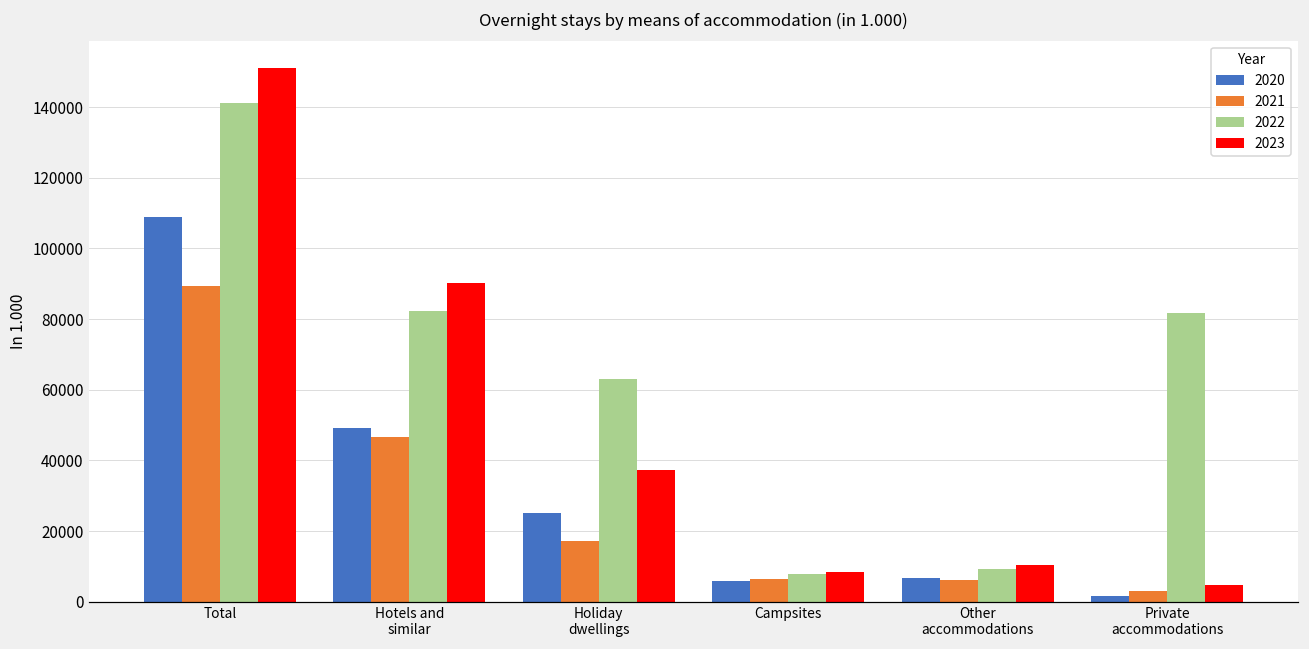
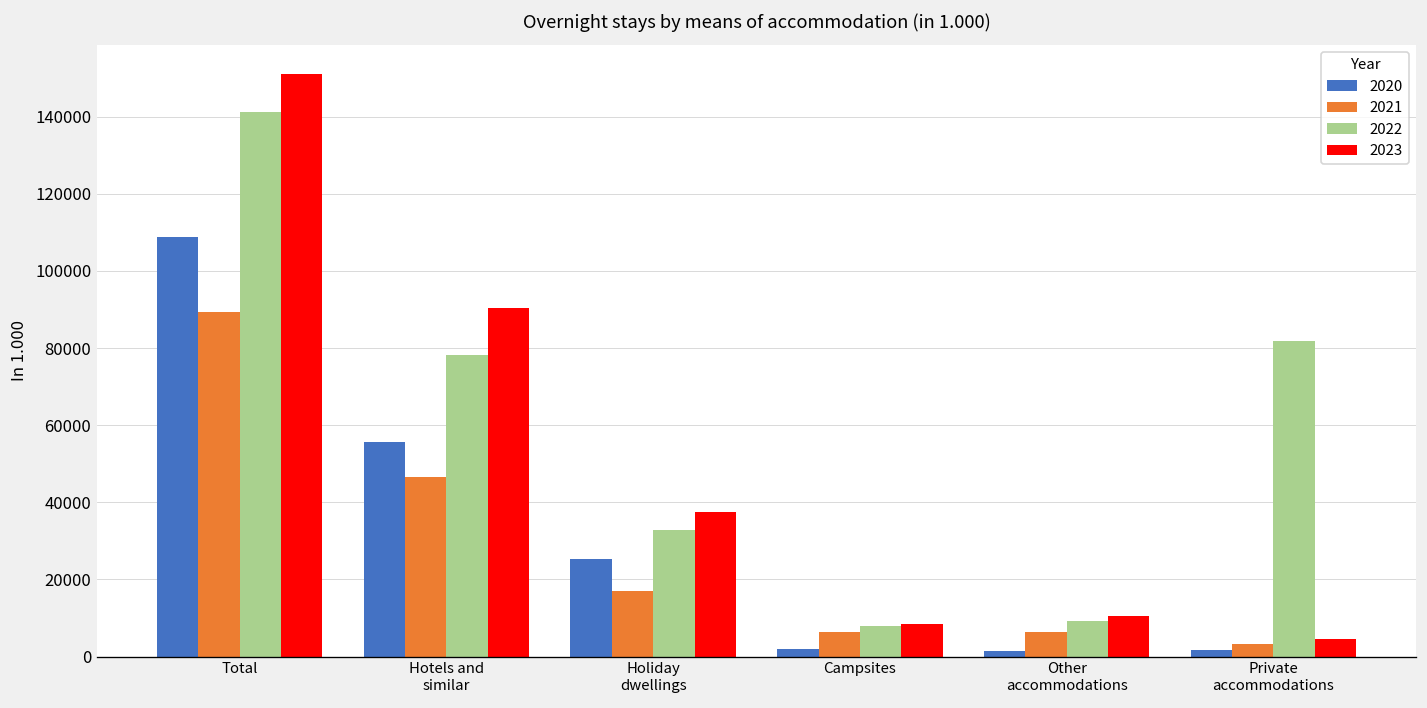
  {
    "2020": {
      "Total": 109000,
-     "Hotels and similar": 49000,
+     "Hotels and similar": 56000,
      "Holiday dwellings": 25000,
-     "Campsites": 6000,
-     "Other accommodations": 7000,
+     "Campsites": 2000,
+     "Other accommodations": 2000,
      "Private accommodations": 2000
    },
    "2021": {
      "Total": 89000,
      "Hotels and similar": 47000,
      "Holiday dwellings": 17000,
      "Campsites": 6000,
      "Other accommodations": 6000,
      "Private accommodations": 3000
    },
    "2022": {
      "Total": 141000,
-     "Hotels and similar": 82000,
-     "Holiday dwellings": 63000,
+     "Hotels and similar": 78000,
+     "Holiday dwellings": 33000,
      "Campsites": 8000,
      "Other accommodations": 9000,
      "Private accommodations": 82000
    },
    "2023": {
      "Total": 151000,
      "Hotels and similar": 90000,
      "Holiday dwellings": 37000,
      "Campsites": 8000,
      "Other accommodations": 10000,
      "Private accommodations": 5000
    }
  }
